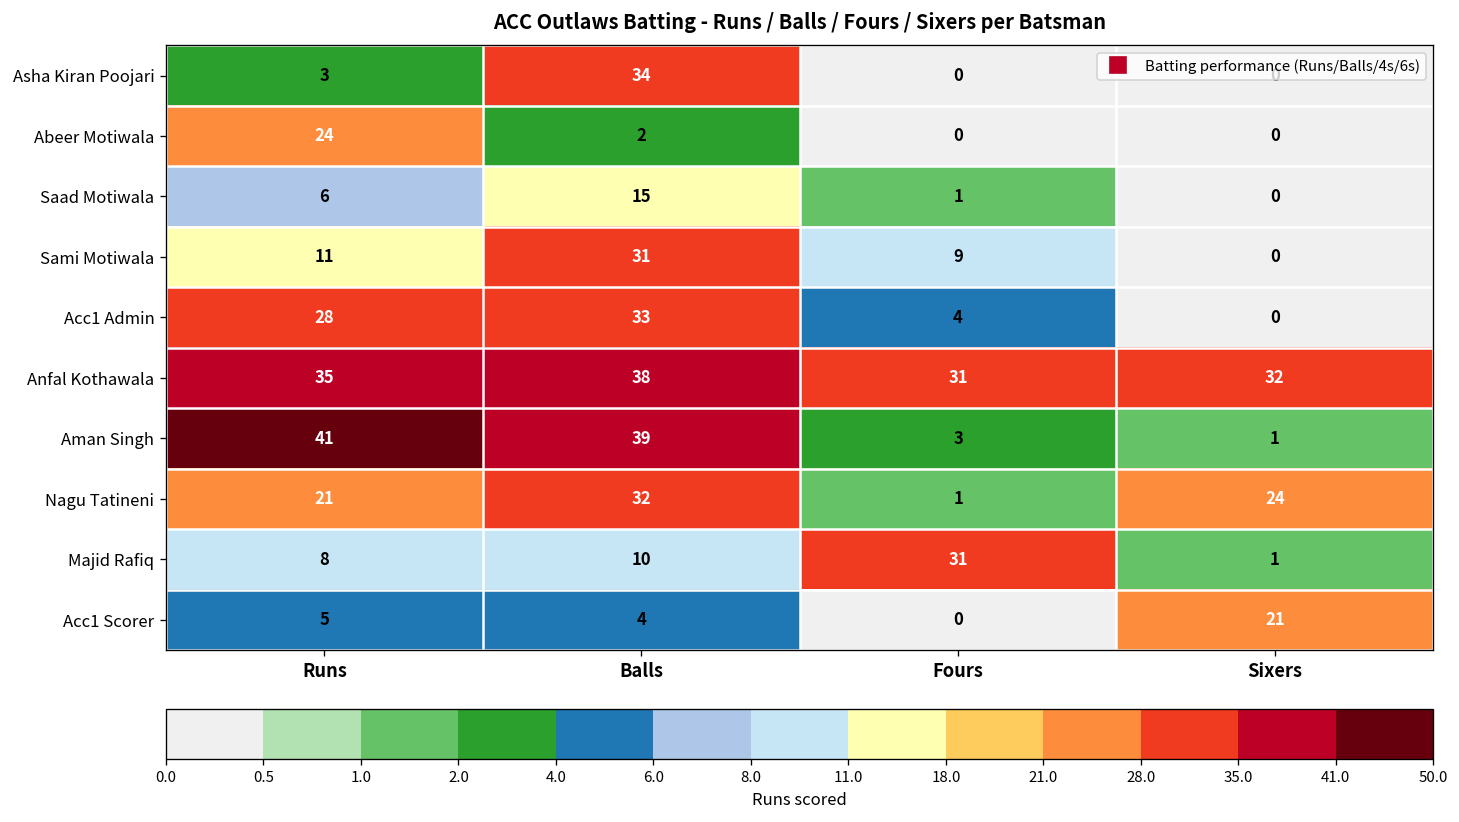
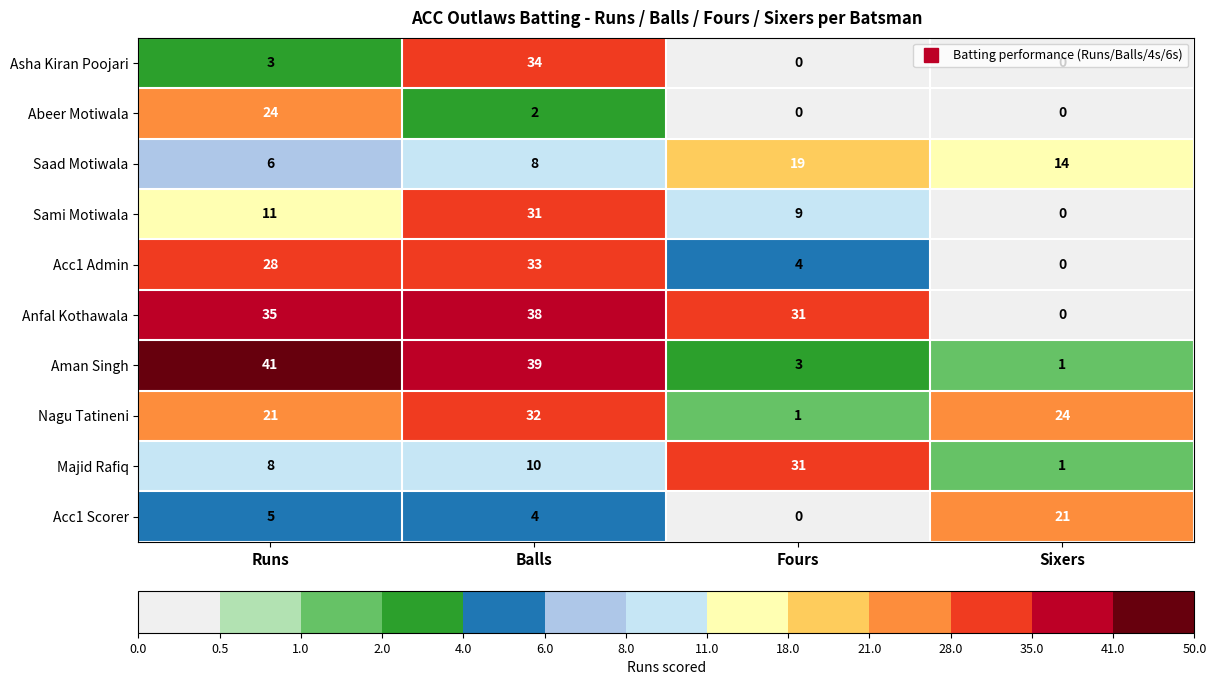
  {
    "ACC Outlaws Batting - Runs / Balls / Fours / Sixers per Batsman": {
      "Asha Kiran Poojari": {
        "Runs": 3,
        "Balls": 34,
        "Fours": 0
      },
      "Abeer Motiwala": {
        "Runs": 24,
        "Balls": 2,
        "Fours": 0,
        "Sixers": 0
      },
      "Saad Motiwala": {
        "Runs": 6,
-       "Balls": 15,
-       "Fours": 1,
-       "Sixers": 0
+       "Balls": 8,
+       "Fours": 19,
+       "Sixers": 14
      },
      "Sami Motiwala": {
        "Runs": 11,
        "Balls": 31,
        "Fours": 9,
        "Sixers": 0
      },
      "Acc1 Admin": {
        "Runs": 28,
        "Balls": 33,
        "Fours": 4,
        "Sixers": 0
      },
      "Anfal Kothawala": {
        "Runs": 35,
        "Balls": 38,
        "Fours": 31,
-       "Sixers": 32
+       "Sixers": 0
      },
      "Aman Singh": {
        "Runs": 41,
        "Balls": 39,
        "Fours": 3,
        "Sixers": 1
      },
      "Nagu Tatineni": {
        "Runs": 21,
        "Balls": 32,
        "Fours": 1,
        "Sixers": 24
      },
      "Majid Rafiq": {
        "Runs": 8,
        "Balls": 10,
        "Fours": 31,
        "Sixers": 1
      },
      "Acc1 Scorer": {
        "Runs": 5,
        "Balls": 4,
        "Fours": 0,
        "Sixers": 21
      }
    }
  }
